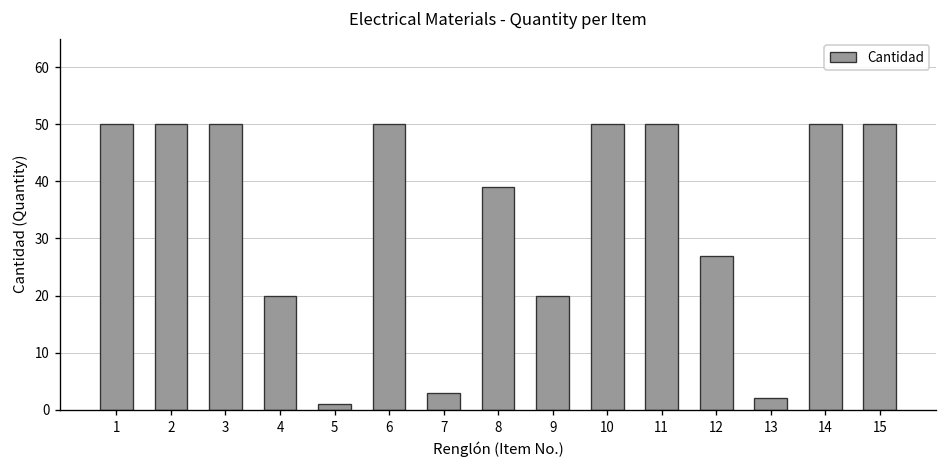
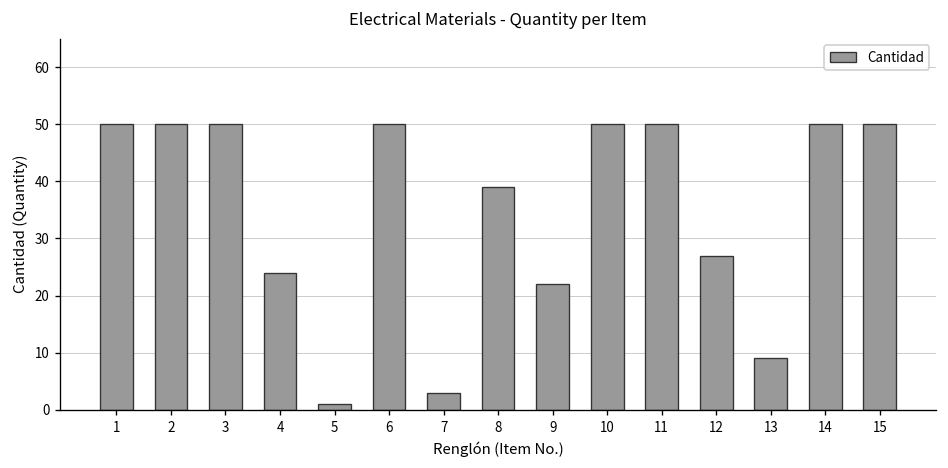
  {
    "1": 50,
    "2": 50,
    "3": 50,
-   "4": 20,
+   "4": 24,
    "5": 1,
    "6": 50,
    "7": 3,
    "8": 39,
-   "9": 20,
+   "9": 22,
    "10": 50,
    "11": 50,
    "12": 27,
-   "13": 2,
+   "13": 9,
    "14": 50,
    "15": 50
  }
